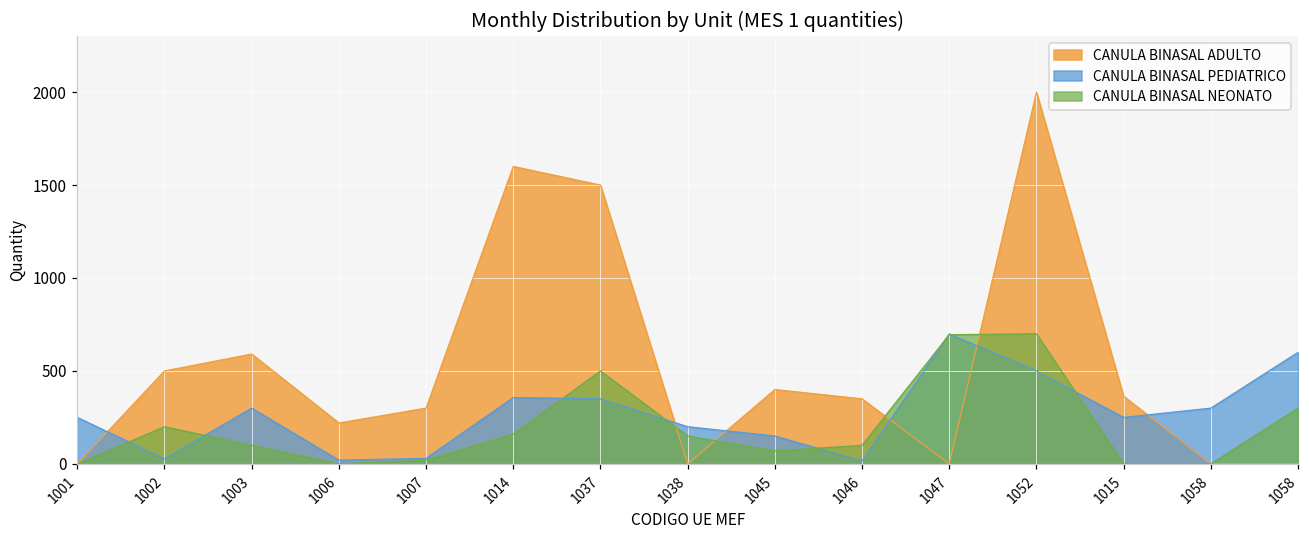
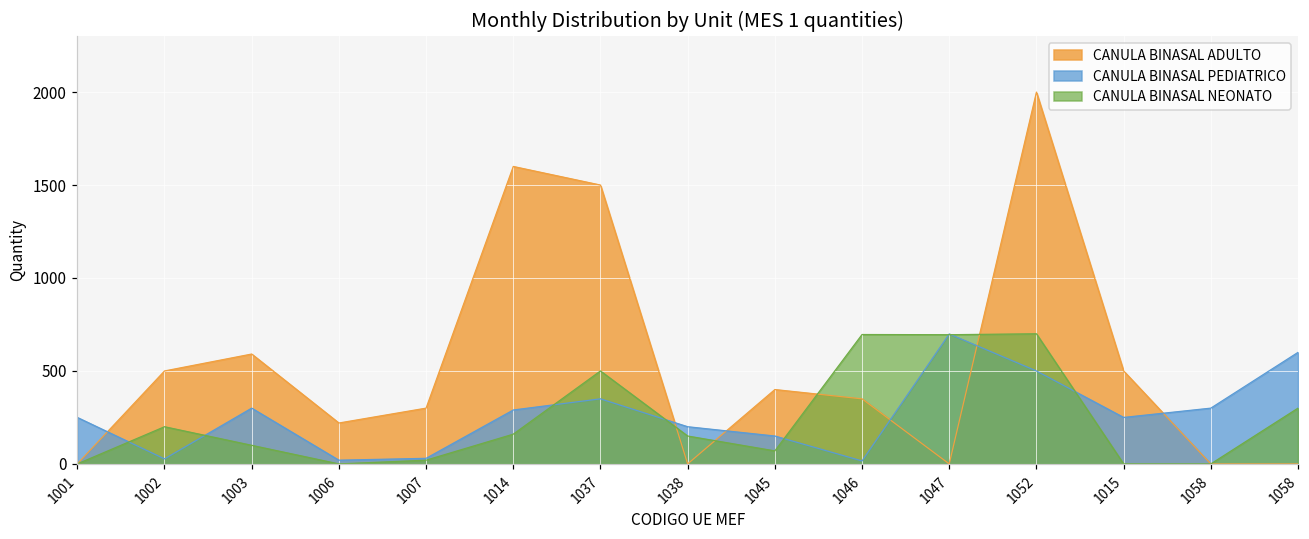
  {
    "CANULA BINASAL ADULTO": {
      "1002": 500,
      "1003": 590,
      "1006": 220,
      "1007": 300,
      "1014": 1600,
      "1037": 1500,
      "1038": 0,
      "1045": 400,
      "1046": 350,
      "1047": 0,
      "1052": 2000,
-     "1015": 360
+     "1015": 500
    },
    "CANULA BINASAL PEDIATRICO": {
      "1001": 250,
      "1002": 30,
      "1003": 300,
      "1006": 20,
-     "1014": 360,
+     "1014": 290,
      "1037": 350,
      "1038": 200,
      "1045": 150,
      "1046": 20,
      "1052": 500,
      "1015": 250
    },
    "CANULA BINASAL NEONATO": {
      "1002": 200,
      "1003": 100,
      "1006": 0,
      "1014": 160,
      "1037": 500,
      "1038": 150,
      "1045": 70,
-     "1046": 100,
+     "1046": 700,
      "1052": 700,
      "1015": 0
    }
  }
